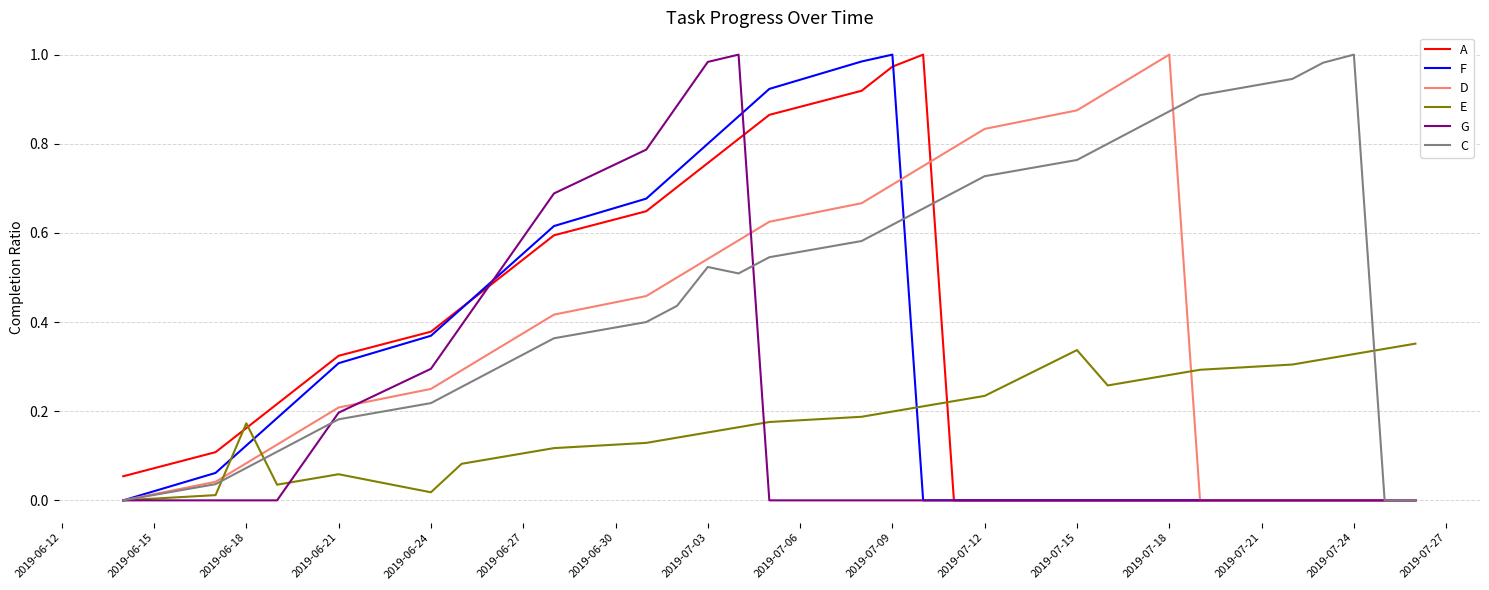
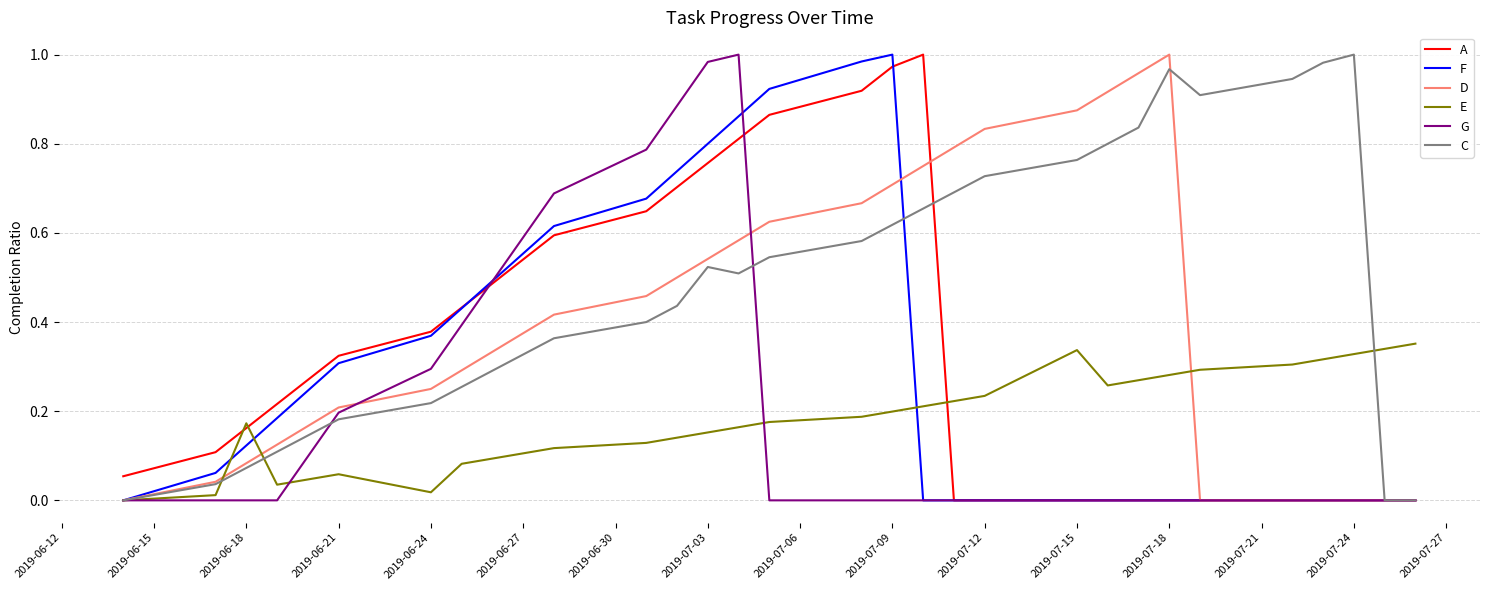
  {
    "A": {
      "2019-06-18": 0.16,
      "2019-06-21": 0.32,
      "2019-06-24": 0.38,
      "2019-06-27": 0.54,
      "2019-07-03": 0.76,
      "2019-07-09": 0.97
    },
    "F": {
      "2019-06-18": 0.12,
      "2019-06-21": 0.31,
      "2019-06-24": 0.37,
      "2019-06-27": 0.55,
      "2019-07-03": 0.80,
      "2019-07-09": 1.00
    },
    "D": {
      "2019-06-18": 0.08,
      "2019-06-21": 0.21,
      "2019-06-24": 0.25,
      "2019-06-27": 0.38,
      "2019-07-03": 0.54,
      "2019-07-09": 0.71,
      "2019-07-12": 0.83,
      "2019-07-15": 0.88,
      "2019-07-18": 1.00
    },
    "E": {
      "2019-06-18": 0.17,
      "2019-06-21": 0.06,
      "2019-06-24": 0.02,
      "2019-06-27": 0.11,
      "2019-07-03": 0.15,
      "2019-07-09": 0.20,
      "2019-07-12": 0.23,
      "2019-07-15": 0.34,
      "2019-07-18": 0.28,
      "2019-07-24": 0.33
    },
    "G": {
      "2019-06-18": 0.00,
      "2019-06-21": 0.20,
      "2019-06-24": 0.30,
      "2019-06-27": 0.59,
      "2019-07-03": 0.98,
      "2019-07-09": 0.00
    },
    "C": {
      "2019-06-18": 0.07,
      "2019-06-21": 0.18,
      "2019-06-24": 0.22,
      "2019-06-27": 0.33,
      "2019-07-03": 0.52,
      "2019-07-09": 0.62,
      "2019-07-12": 0.73,
      "2019-07-15": 0.76,
-     "2019-07-18": 0.87,
+     "2019-07-18": 0.97,
      "2019-07-24": 1.00
    }
  }
